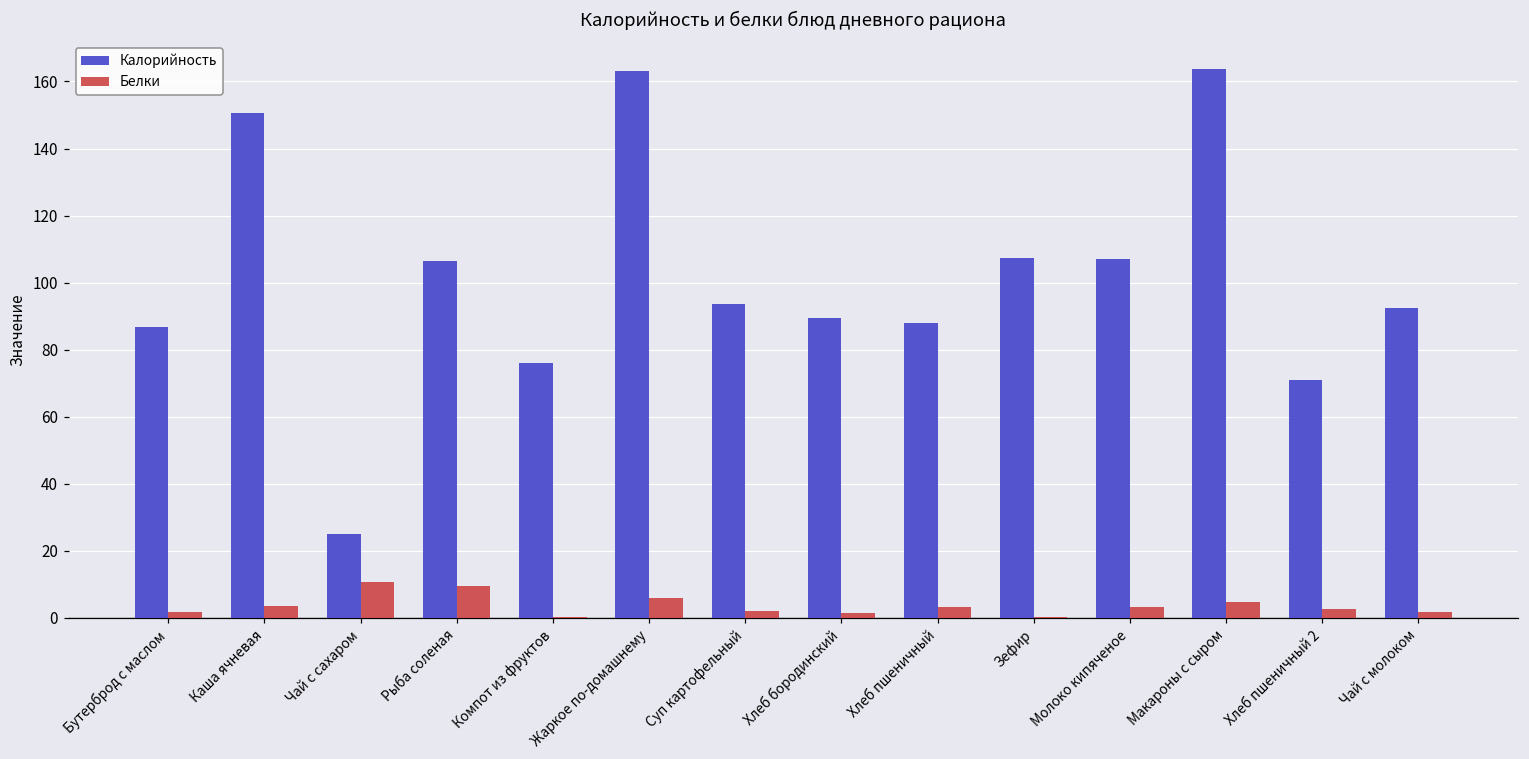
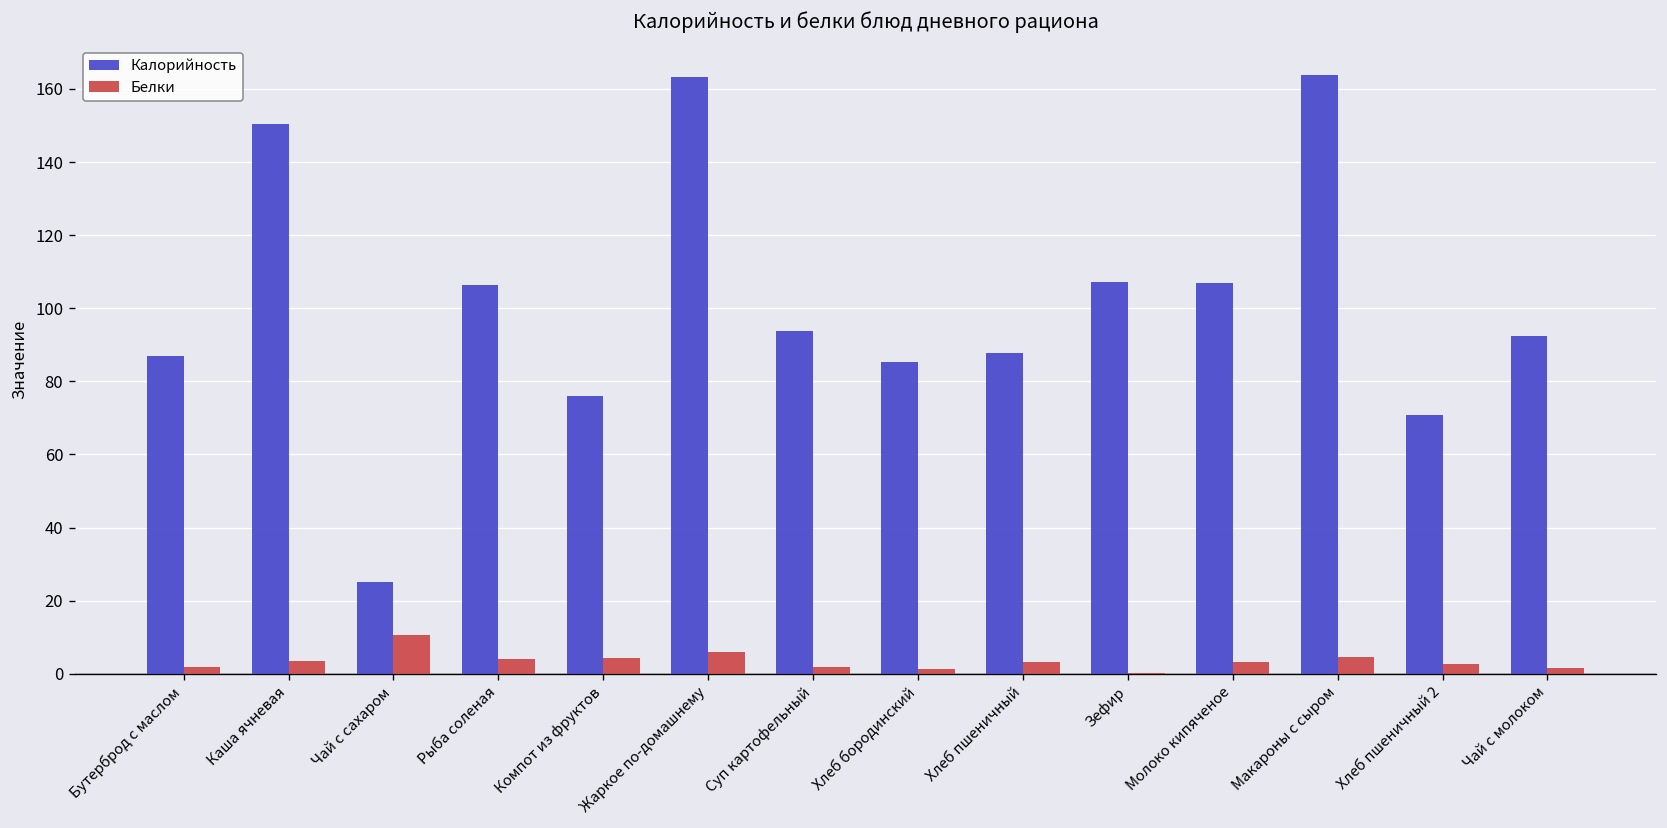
  {
    "Калорийность": {
      "Бутерброд с маслом": 87,
      "Каша ячневая": 150,
      "Чай с сахаром": 25,
      "Рыба соленая": 106,
      "Компот из фруктов": 76,
      "Жаркое по-домашнему": 163,
      "Суп картофельный": 94,
-     "Хлеб бородинский": 89,
+     "Хлеб бородинский": 85,
      "Хлеб пшеничный": 88,
      "Зефир": 107,
      "Молоко кипяченое": 107,
      "Макароны с сыром": 164,
      "Хлеб пшеничный 2": 71,
      "Чай с молоком": 92
    },
    "Белки": {
      "Бутерброд с маслом": 2,
      "Каша ячневая": 3,
      "Чай с сахаром": 11,
-     "Рыба соленая": 10,
-     "Компот из фруктов": 0,
+     "Рыба соленая": 4,
+     "Компот из фруктов": 4,
      "Жаркое по-домашнему": 6,
      "Суп картофельный": 2,
      "Хлеб бородинский": 1,
      "Хлеб пшеничный": 3,
      "Молоко кипяченое": 3,
      "Макароны с сыром": 5,
      "Хлеб пшеничный 2": 3,
      "Чай с молоком": 2
    }
  }
